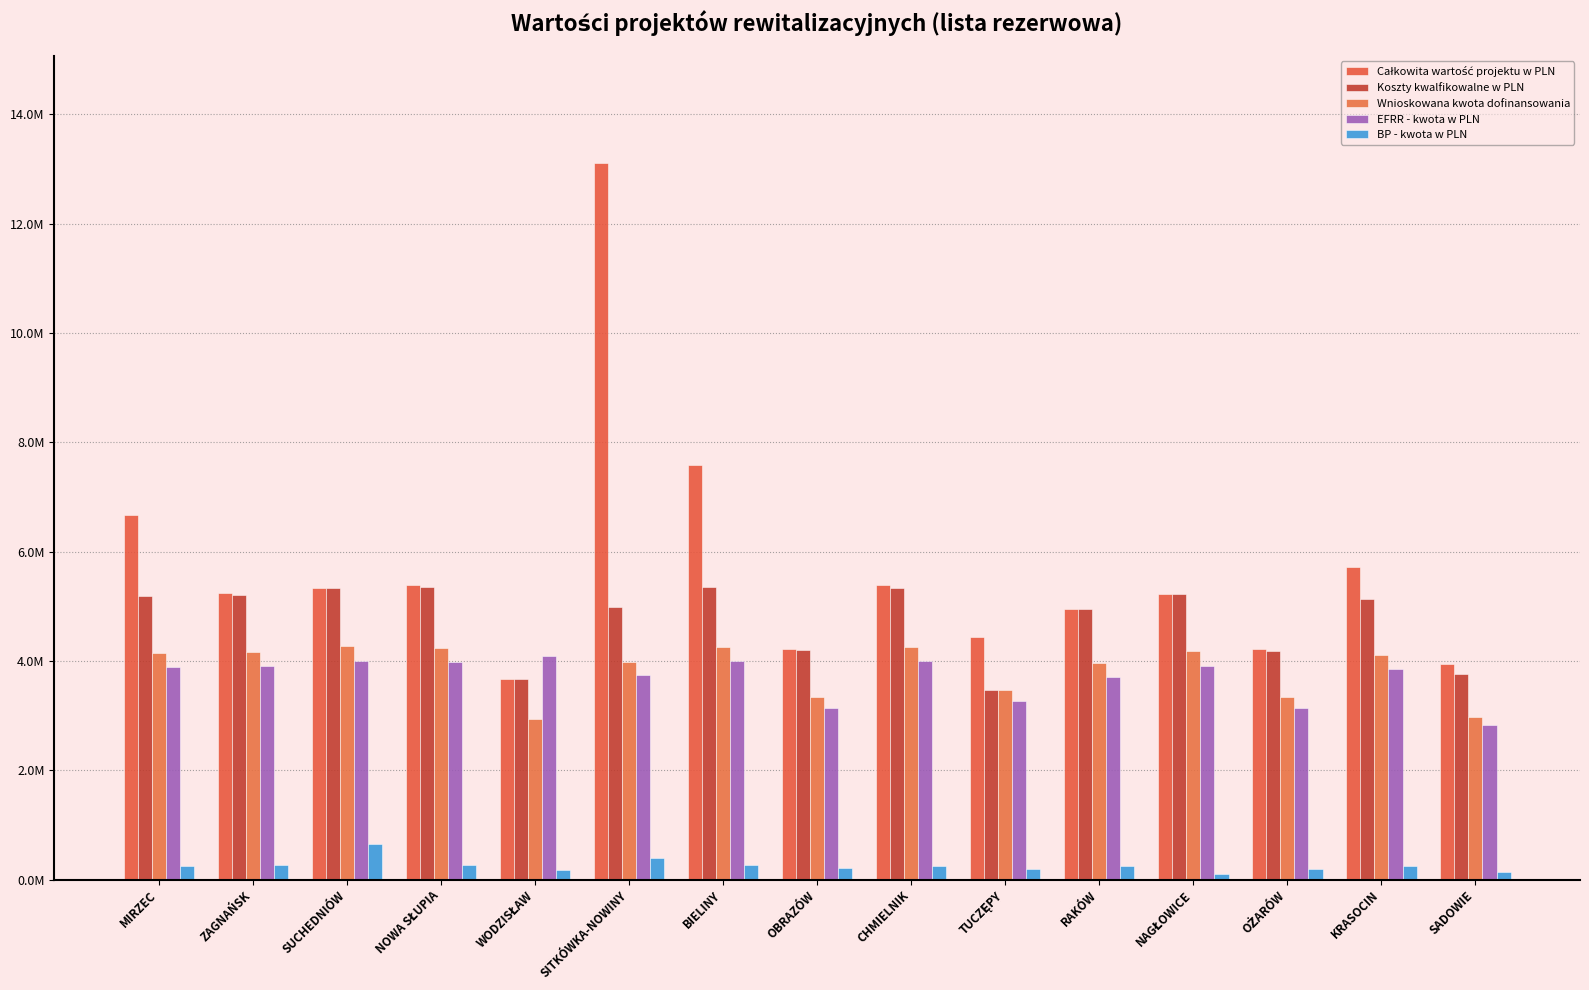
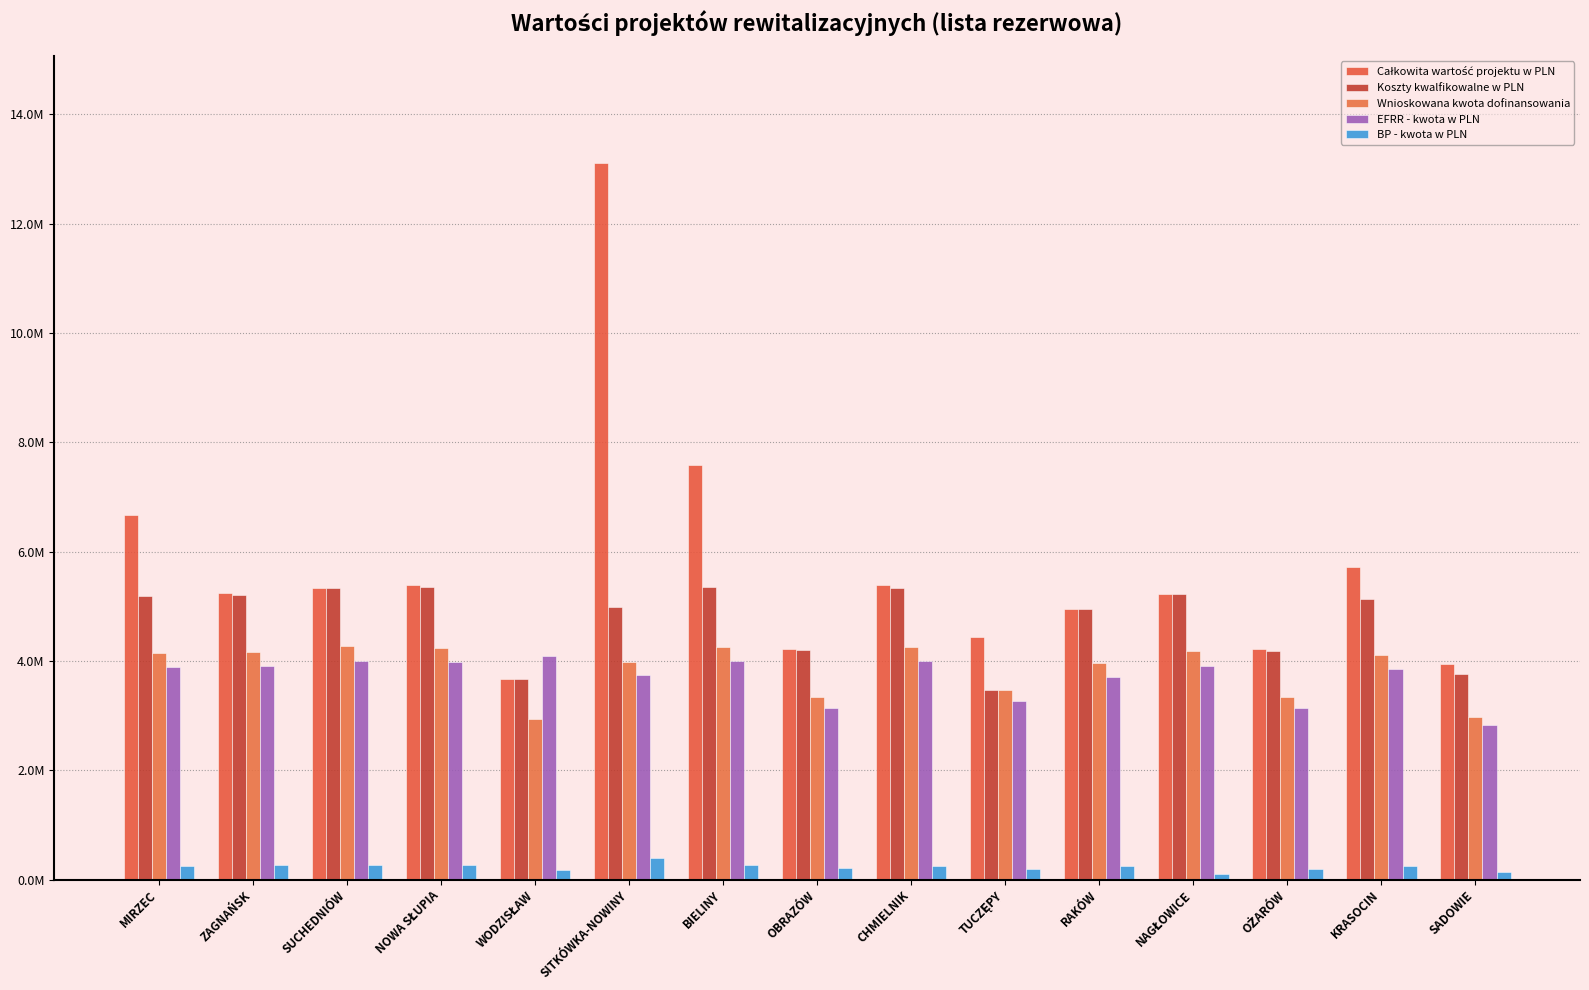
  {
    "EFRR - kwota w PLN": {
      "MIRZEC": 3900000,
      "ZAGNAŃSK": 3900000,
      "SUCHEDNIÓW": 4000000,
      "NOWA SŁUPIA": 4000000,
      "WODZISŁAW": 4100000,
      "SITKÓWKA-NOWINY": 3700000,
      "BIELINY": 4000000,
      "OBRAZÓW": 3100000,
      "CHMIELNIK": 4000000,
      "TUCZĘPY": 3300000,
      "RAKÓW": 3700000,
      "NAGŁOWICE": 3900000,
      "OŻARÓW": 3100000,
      "KRASOCIN": 3900000,
      "SADOWIE": 2800000
    },
    "BP - kwota w PLN": {
      "MIRZEC": 300000,
      "ZAGNAŃSK": 300000,
-     "SUCHEDNIÓW": 700000,
+     "SUCHEDNIÓW": 300000,
      "NOWA SŁUPIA": 300000,
      "WODZISŁAW": 200000,
      "SITKÓWKA-NOWINY": 400000,
      "BIELINY": 300000,
      "OBRAZÓW": 200000,
      "CHMIELNIK": 300000,
      "TUCZĘPY": 200000,
      "RAKÓW": 200000,
      "NAGŁOWICE": 100000,
      "OŻARÓW": 200000,
      "KRASOCIN": 200000,
      "SADOWIE": 100000
    }
  }
